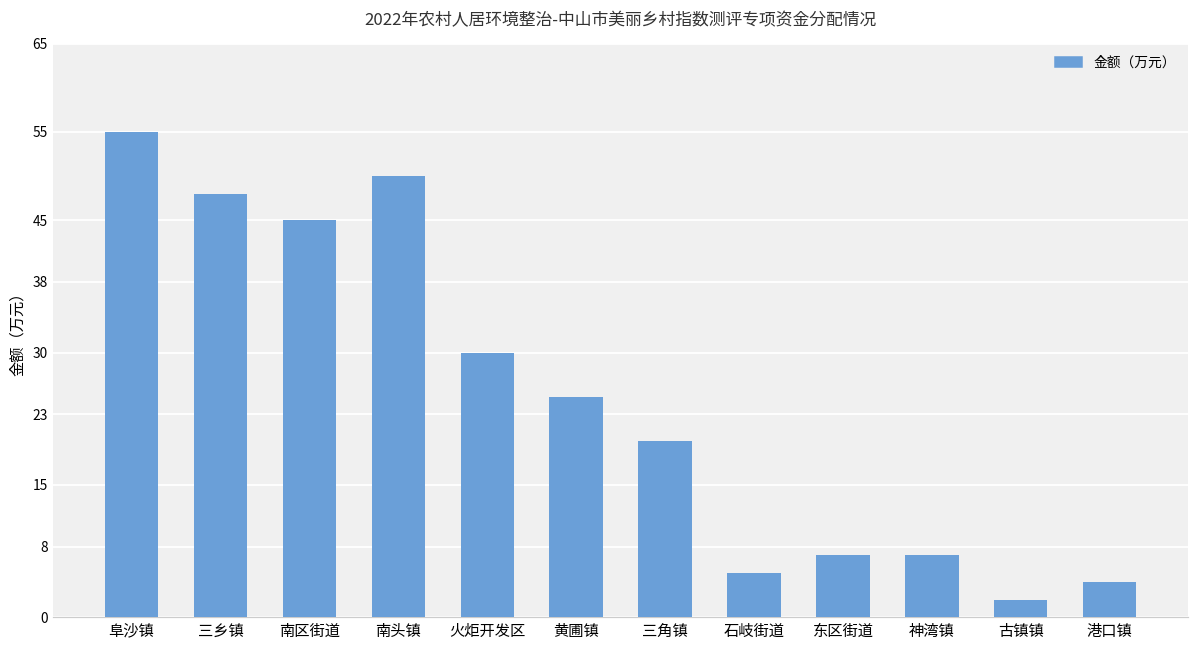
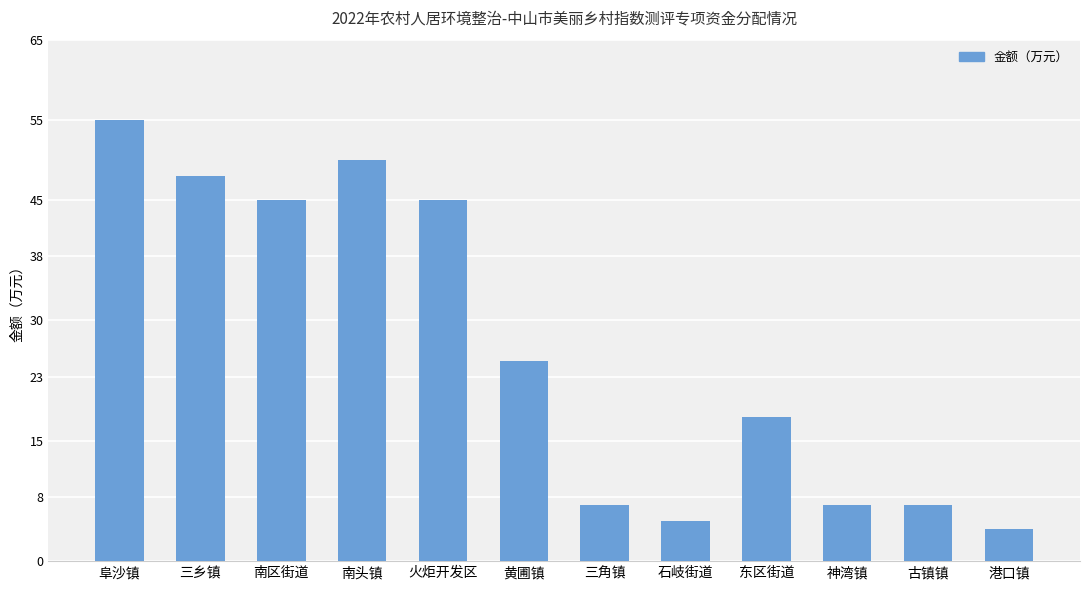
  {
    "阜沙镇": 55,
    "三乡镇": 48,
    "南区街道": 45,
    "南头镇": 50,
-   "火炬开发区": 30,
+   "火炬开发区": 45,
    "黄圃镇": 25,
-   "三角镇": 20,
+   "三角镇": 7,
    "石岐街道": 5,
-   "东区街道": 7,
+   "东区街道": 18,
    "神湾镇": 7,
-   "古镇镇": 2,
+   "古镇镇": 7,
    "港口镇": 4
  }
